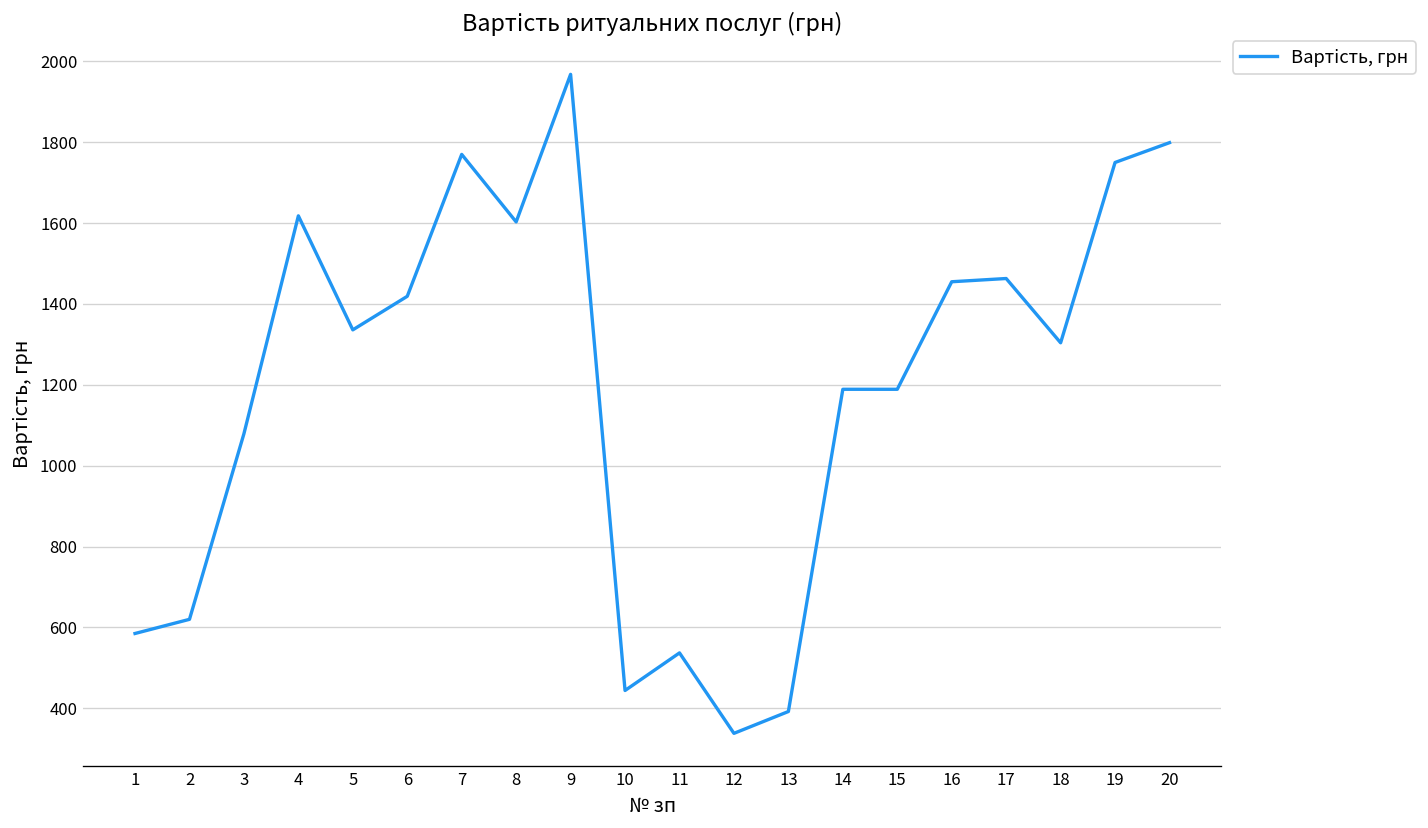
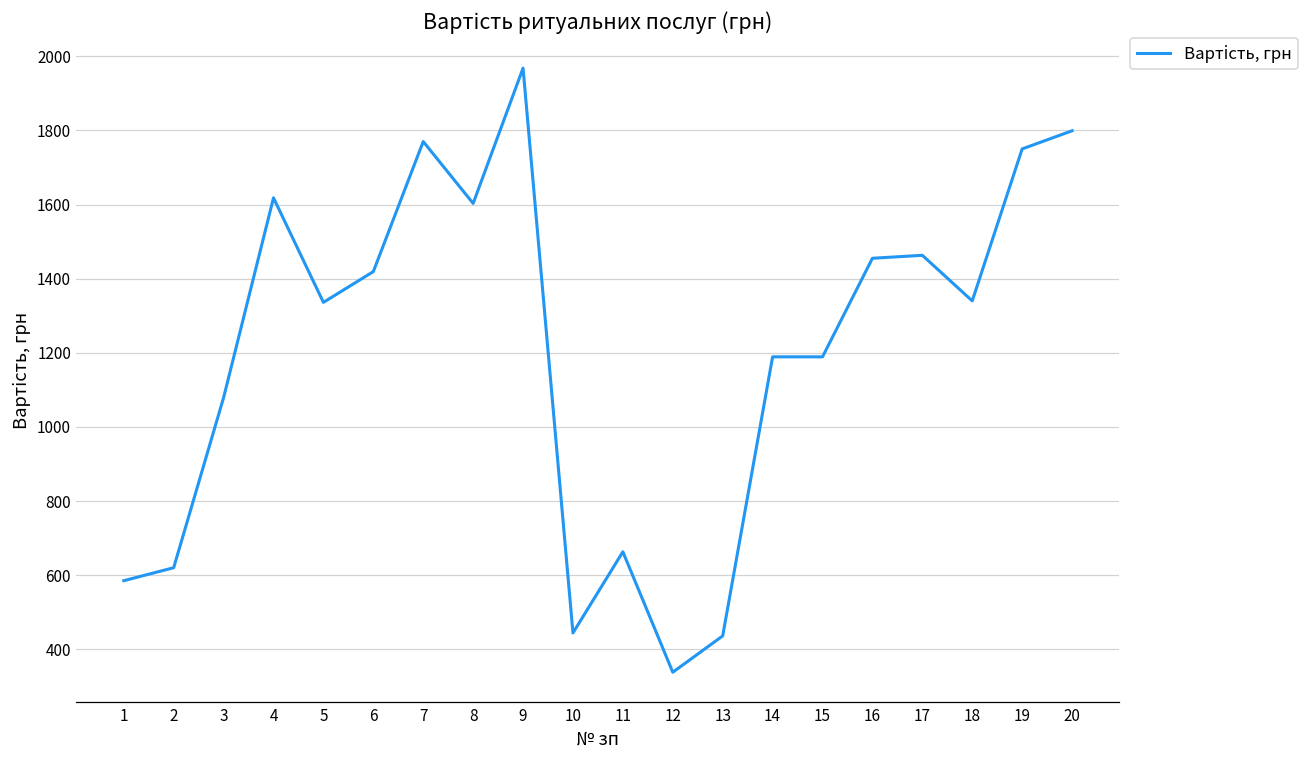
  {
    "1": 590,
    "2": 620,
    "3": 1080,
    "4": 1620,
    "5": 1340,
    "6": 1420,
    "7": 1770,
    "8": 1600,
    "9": 1970,
    "10": 440,
-   "11": 540,
+   "11": 660,
    "12": 340,
-   "13": 390,
+   "13": 440,
    "14": 1190,
    "15": 1190,
    "16": 1460,
    "17": 1460,
-   "18": 1300,
+   "18": 1340,
    "19": 1750,
    "20": 1800
  }
